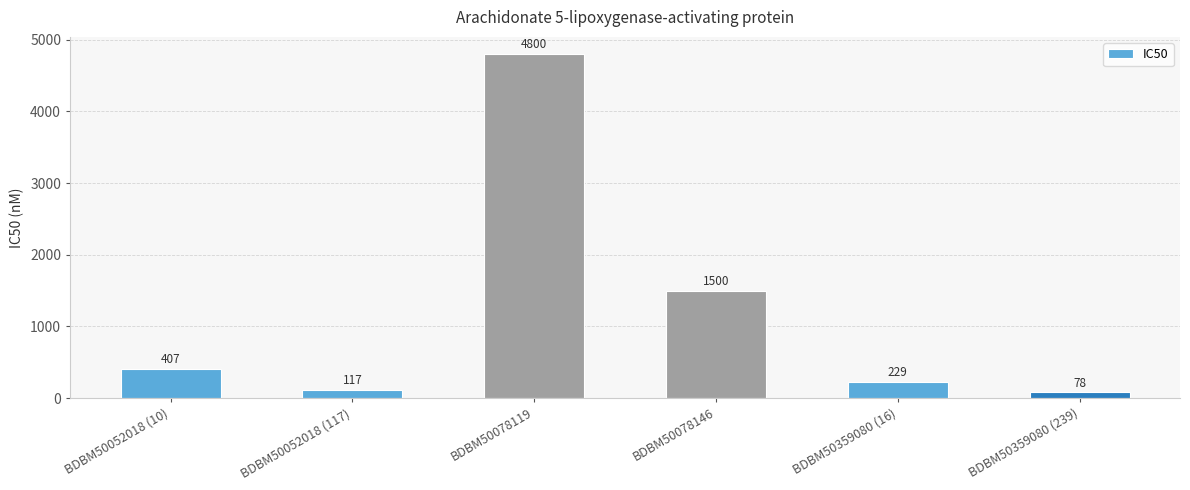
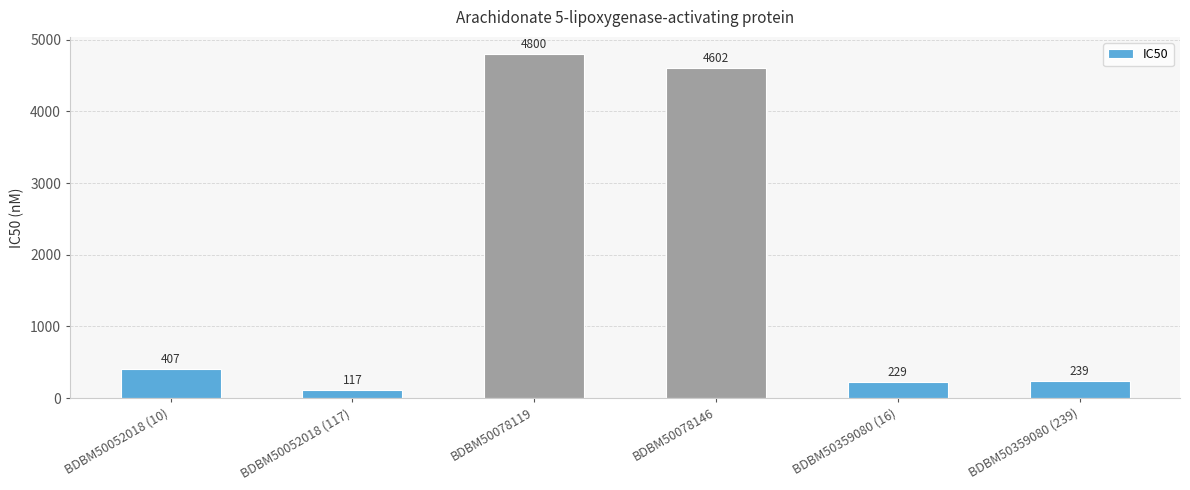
  {
    "BDBM50052018 (10)": 407,
    "BDBM50052018 (117)": 117,
    "BDBM50078119": 4800,
-   "BDBM50078146": 1500,
+   "BDBM50078146": 4602,
    "BDBM50359080 (16)": 229,
-   "BDBM50359080 (239)": 78
+   "BDBM50359080 (239)": 239
  }
